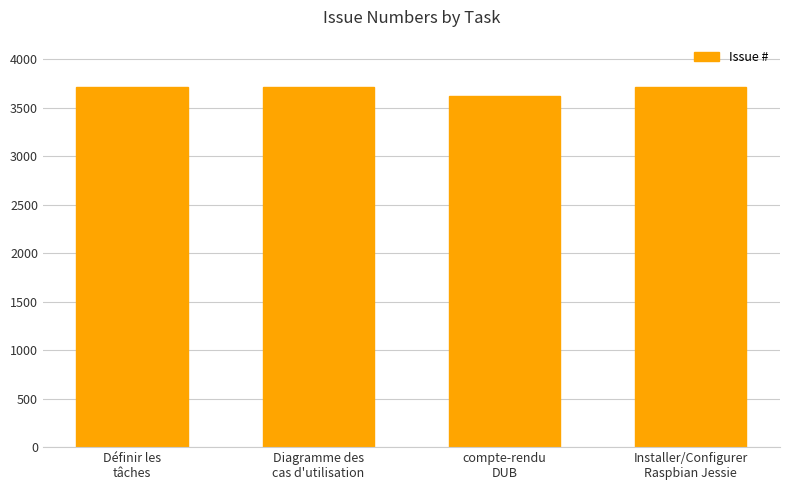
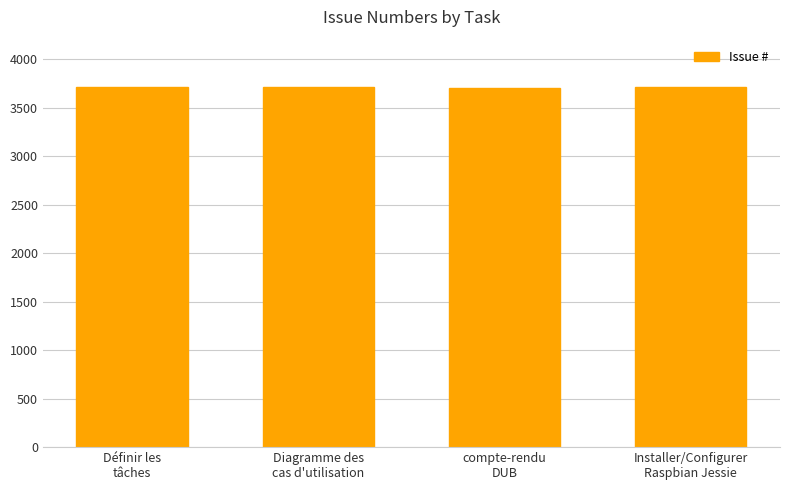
  {
    "Définir les tâches": 3700,
    "Diagramme des cas d'utilisation": 3700,
-   "compte-rendu DUB": 3600,
+   "compte-rendu DUB": 3700,
    "Installer/Configurer Raspbian Jessie": 3700
  }
